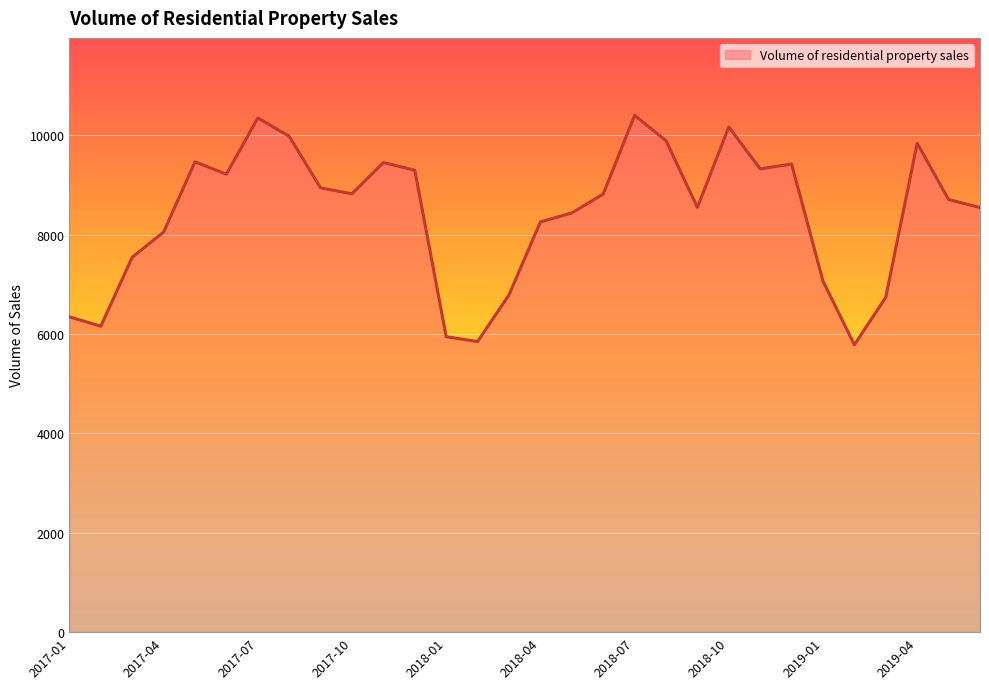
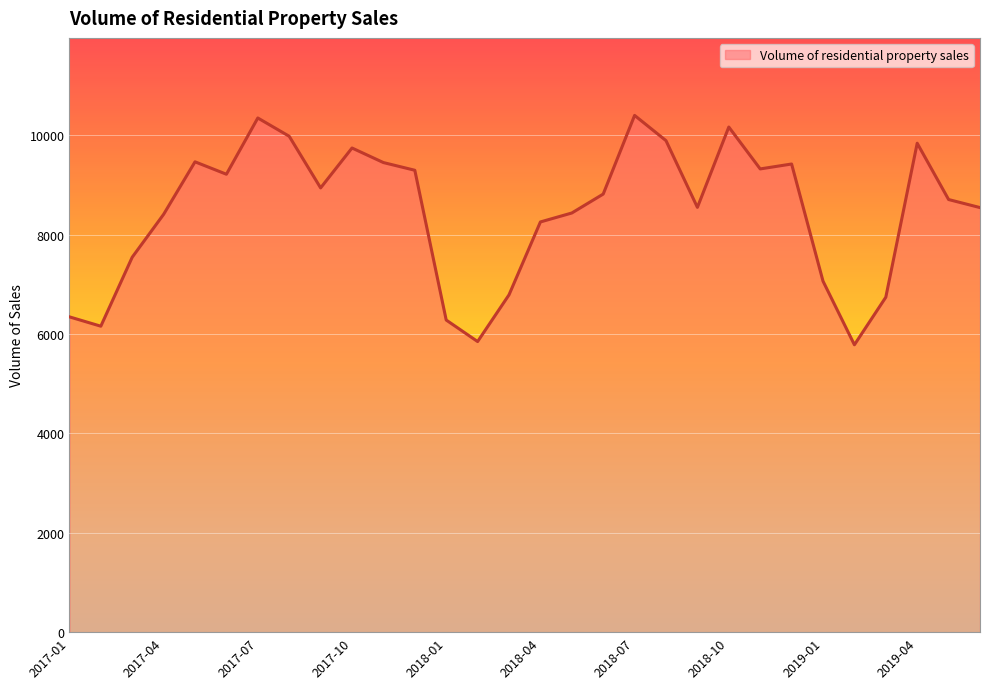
  {
    "2017-01": 6300,
-   "2017-04": 8100,
+   "2017-04": 8400,
    "2017-07": 10300,
-   "2017-10": 8800,
-   "2018-01": 5900,
+   "2017-10": 9700,
+   "2018-01": 6300,
    "2018-04": 8300,
    "2018-07": 10400,
    "2018-10": 10200,
    "2019-01": 7100,
    "2019-04": 9800
  }
